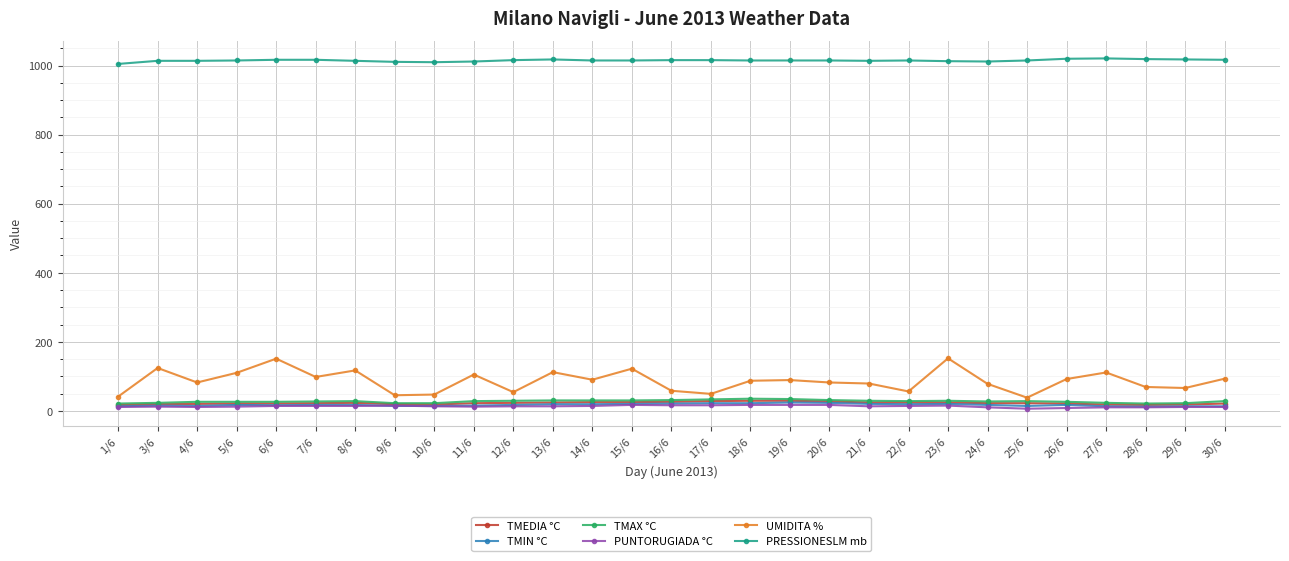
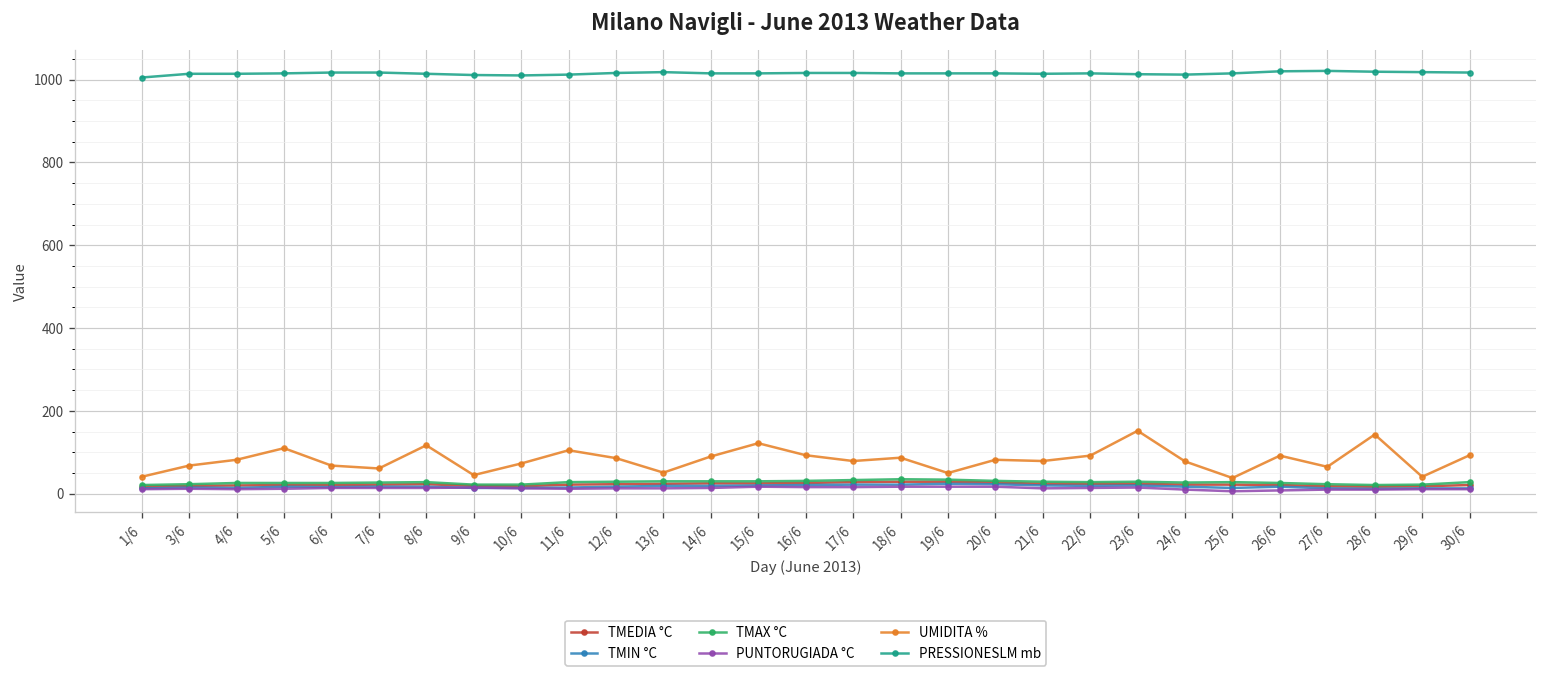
  {
    "TMIN °C": {
      "25/6": 10
    },
    "PUNTORUGIADA °C": {
      "25/6": 10,
      "26/6": 10
    },
    "UMIDITA %": {
      "1/6": 40,
-     "3/6": 120,
+     "3/6": 70,
      "4/6": 80,
      "5/6": 110,
-     "6/6": 150,
-     "7/6": 100,
+     "6/6": 70,
+     "7/6": 60,
      "8/6": 120,
      "9/6": 50,
-     "10/6": 50,
+     "10/6": 70,
      "11/6": 110,
-     "12/6": 50,
-     "13/6": 110,
+     "12/6": 90,
+     "13/6": 50,
      "14/6": 90,
      "15/6": 120,
-     "16/6": 60,
-     "17/6": 50,
+     "16/6": 90,
+     "17/6": 80,
      "18/6": 90,
-     "19/6": 90,
+     "19/6": 50,
      "20/6": 80,
      "21/6": 80,
-     "22/6": 60,
+     "22/6": 90,
      "23/6": 150,
      "24/6": 80,
      "25/6": 40,
      "26/6": 90,
-     "27/6": 110,
-     "28/6": 70,
-     "29/6": 70,
+     "27/6": 70,
+     "28/6": 140,
+     "29/6": 40,
      "30/6": 90
    }
  }
